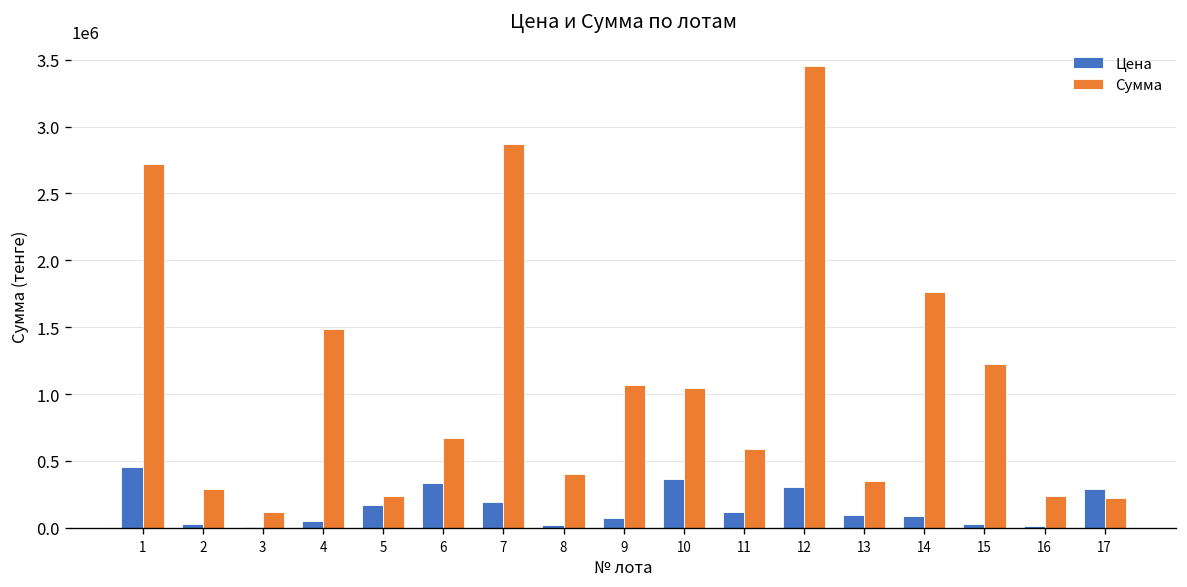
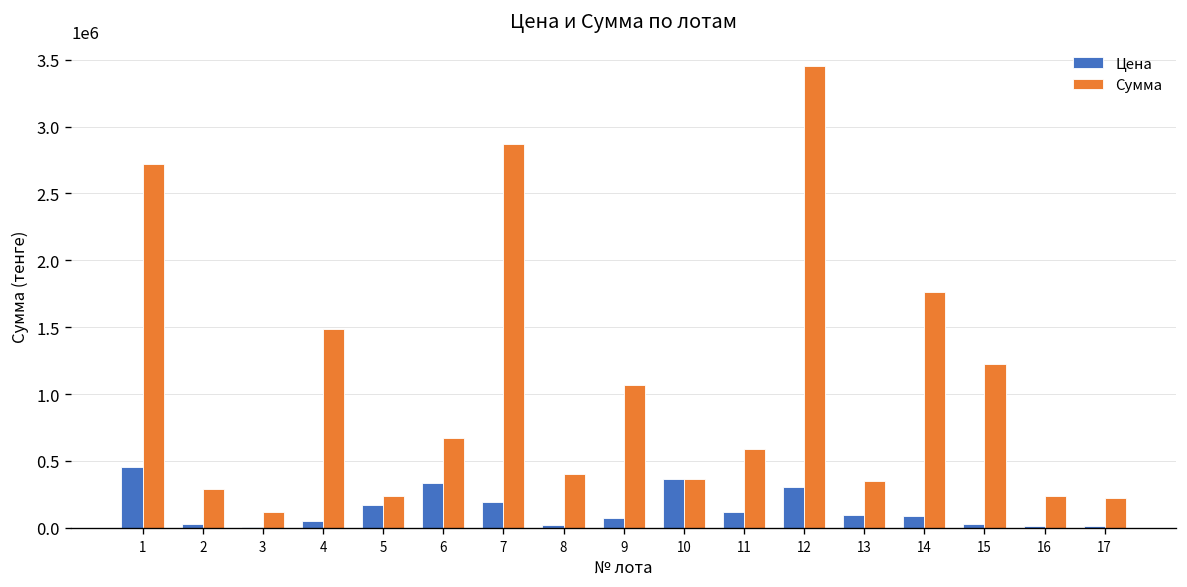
  {
    "Цена": {
      "1": 450000,
      "2": 30000,
      "4": 50000,
      "5": 170000,
      "6": 340000,
      "7": 190000,
      "8": 20000,
      "9": 80000,
      "10": 370000,
      "11": 120000,
      "12": 300000,
      "13": 90000,
      "14": 90000,
      "15": 30000,
-     "17": 290000
+     "17": 10000
    },
    "Сумма": {
      "1": 2720000,
      "2": 290000,
      "3": 120000,
      "4": 1490000,
      "5": 240000,
      "6": 670000,
      "7": 2870000,
      "8": 410000,
      "9": 1070000,
-     "10": 1040000,
+     "10": 370000,
      "11": 590000,
      "12": 3450000,
      "13": 350000,
      "14": 1760000,
      "15": 1230000,
      "16": 240000,
      "17": 230000
    }
  }
